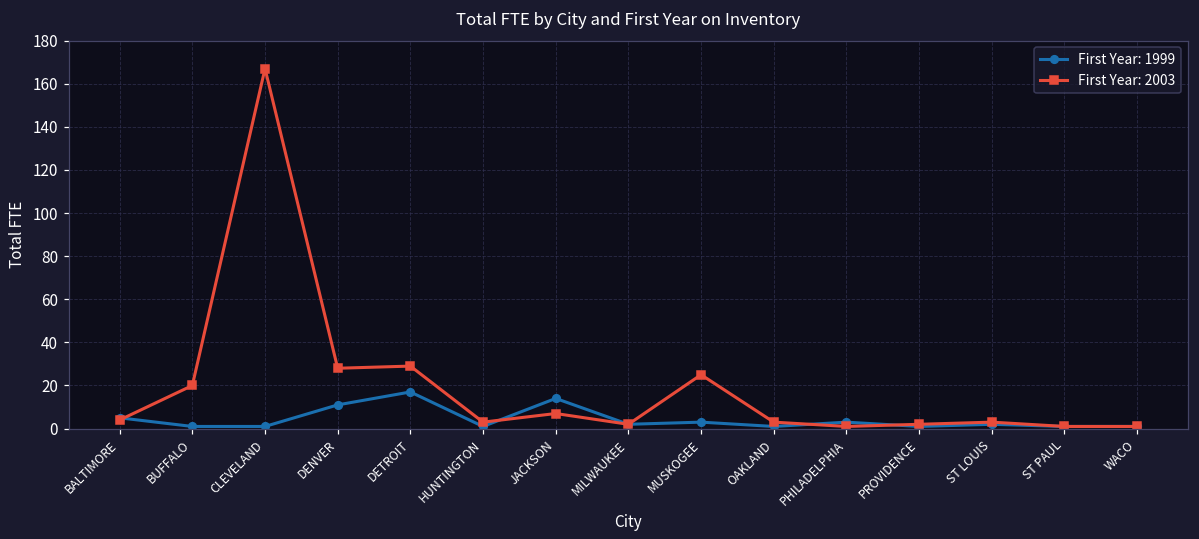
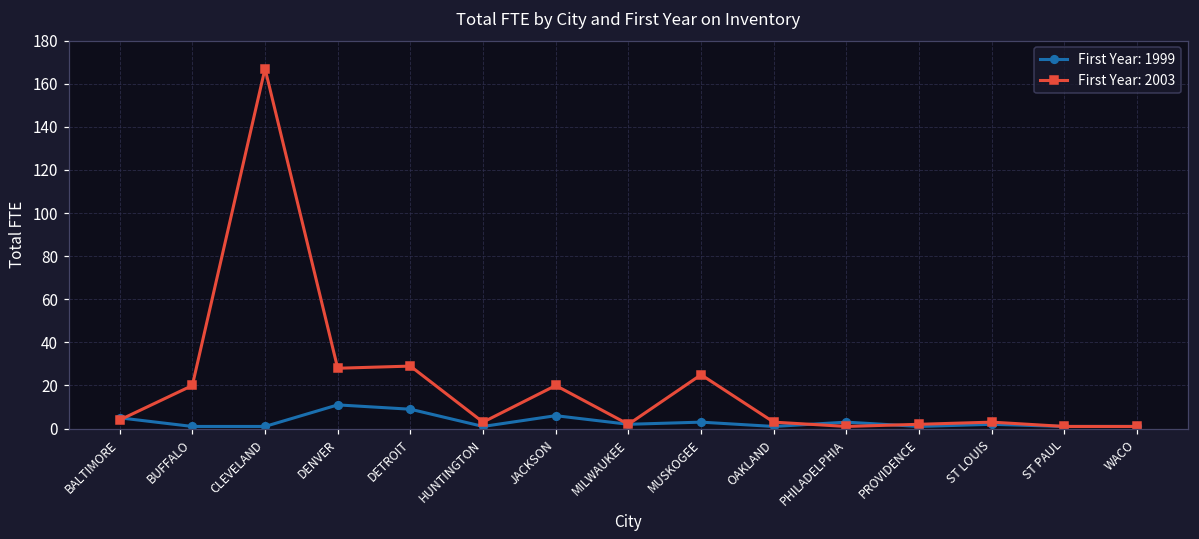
  {
    "First Year: 1999": {
      "BUFFALO": 1,
      "CLEVELAND": 1,
      "DENVER": 11,
-     "DETROIT": 17,
+     "DETROIT": 9,
      "HUNTINGTON": 1,
-     "JACKSON": 14,
+     "JACKSON": 6,
      "MUSKOGEE": 3,
      "OAKLAND": 1,
      "PHILADELPHIA": 3
    },
    "First Year: 2003": {
      "BUFFALO": 20,
      "CLEVELAND": 167,
      "DENVER": 28,
      "DETROIT": 29,
      "HUNTINGTON": 3,
-     "JACKSON": 7,
+     "JACKSON": 20,
      "MUSKOGEE": 25,
      "OAKLAND": 3,
      "PHILADELPHIA": 1
    }
  }
